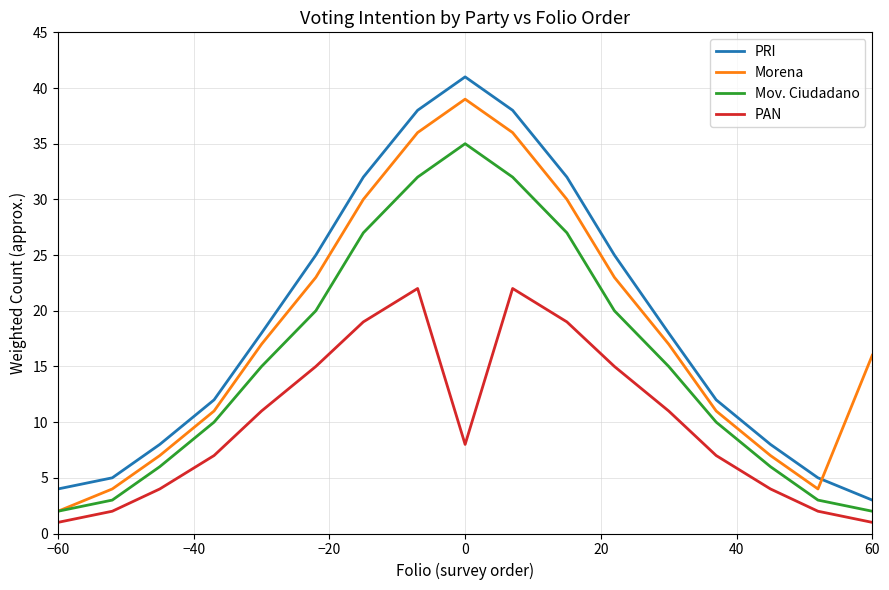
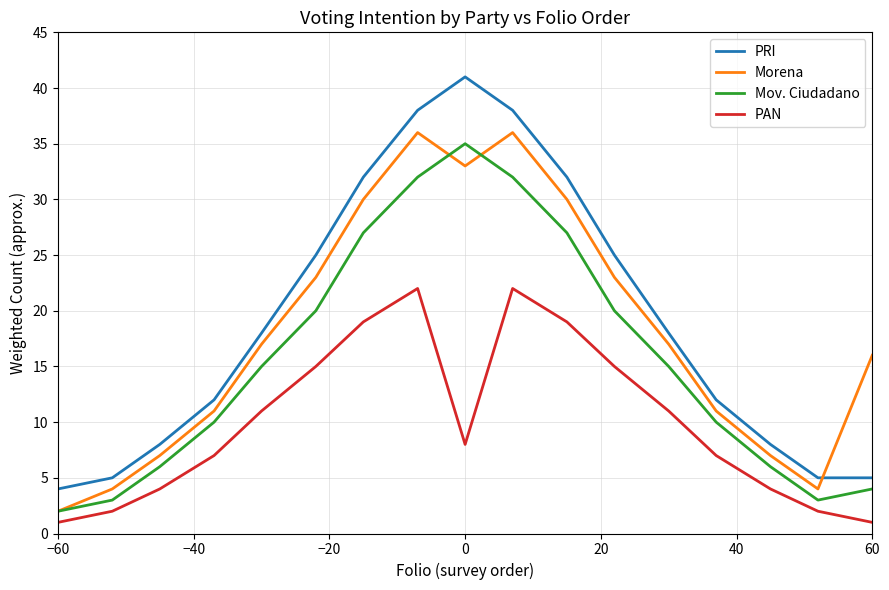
  {
    "PRI": {
      "−60": 4,
      "0": 41,
-     "60": 3
+     "60": 5
    },
    "Morena": {
-     "0": 39,
+     "0": 33,
      "60": 16
    },
    "Mov. Ciudadano": {
      "0": 35,
-     "60": 2
+     "60": 4
    },
    "PAN": {
      "−60": 1,
      "0": 8,
      "60": 1
    }
  }
